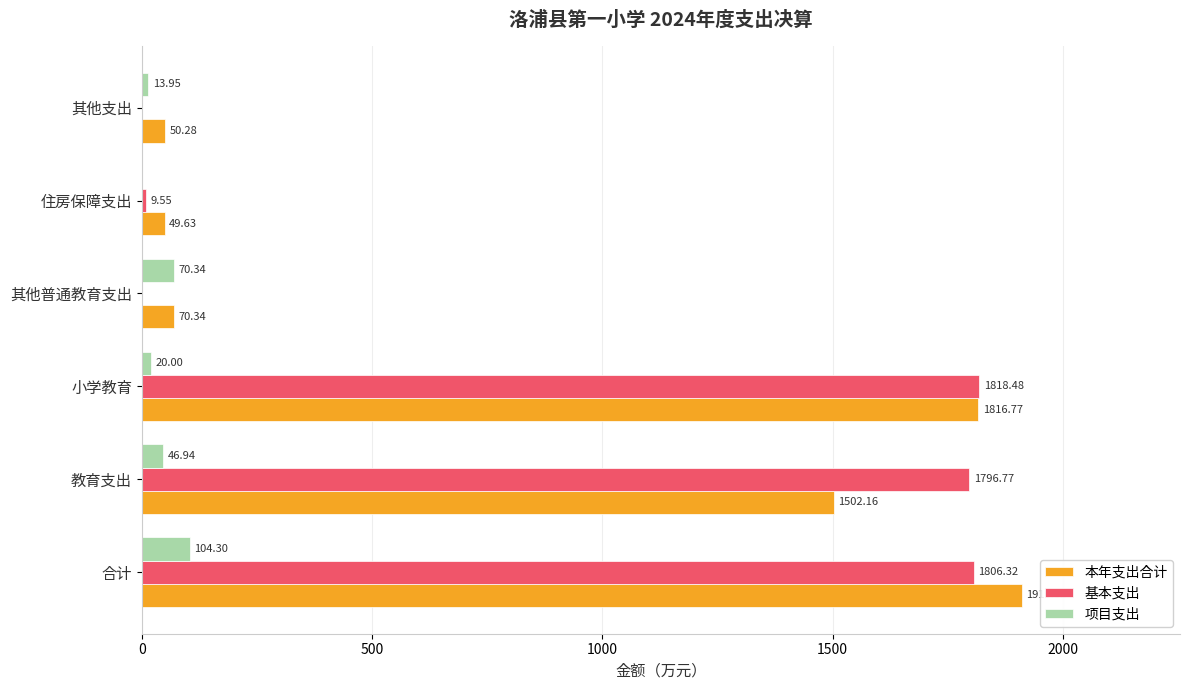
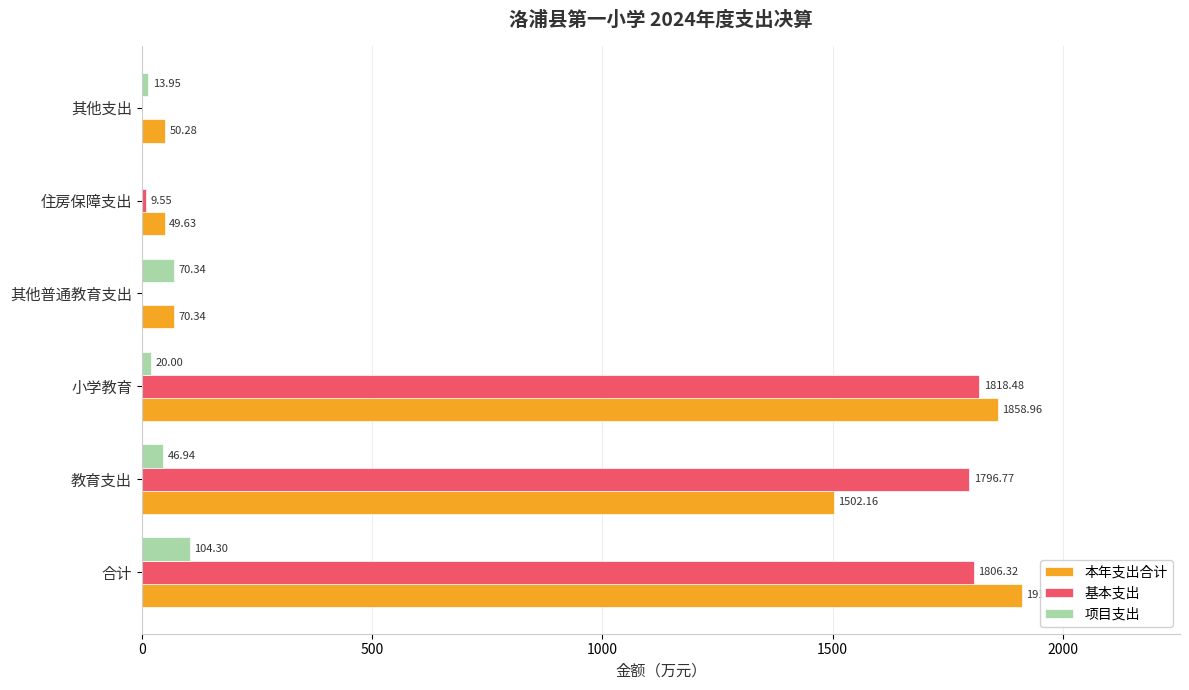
  {
    "本年支出合计": {
      "其他支出": 50.28,
      "住房保障支出": 49.63,
      "其他普通教育支出": 70.34,
-     "小学教育": 1816.77,
+     "小学教育": 1858.96,
      "教育支出": 1502.16
    },
    "基本支出": {
      "住房保障支出": 9.55,
      "小学教育": 1818.48,
      "教育支出": 1796.77,
      "合计": 1806.32
    },
    "项目支出": {
      "其他支出": 13.95,
      "其他普通教育支出": 70.34,
      "小学教育": 20.00,
      "教育支出": 46.94,
      "合计": 104.30
    }
  }
